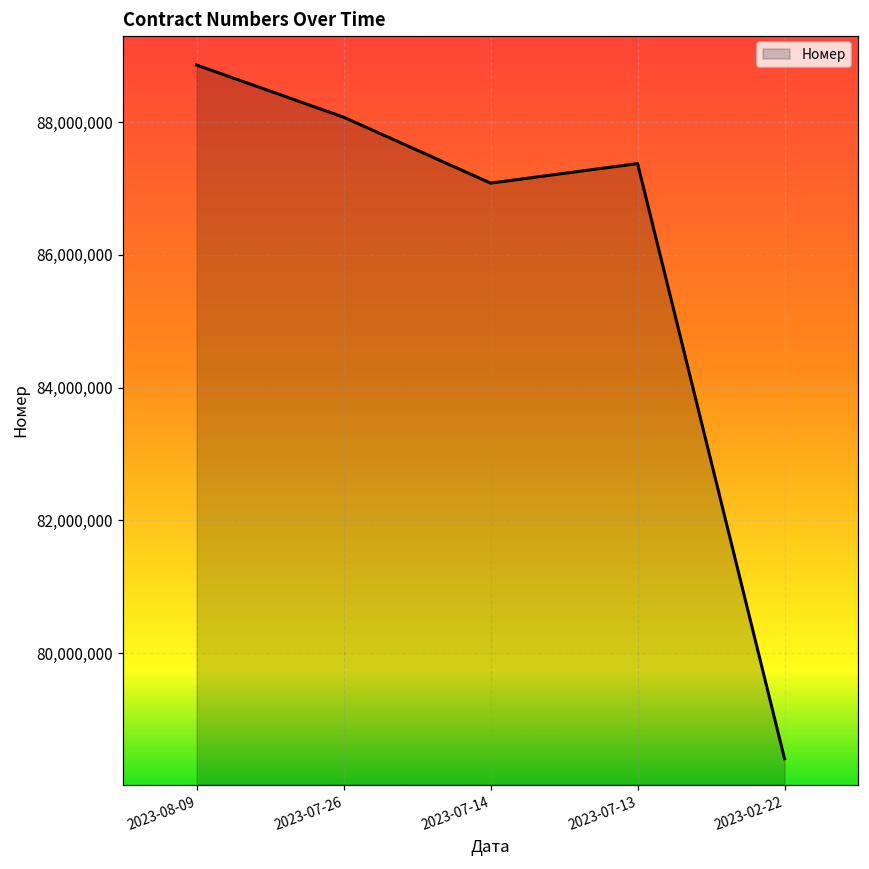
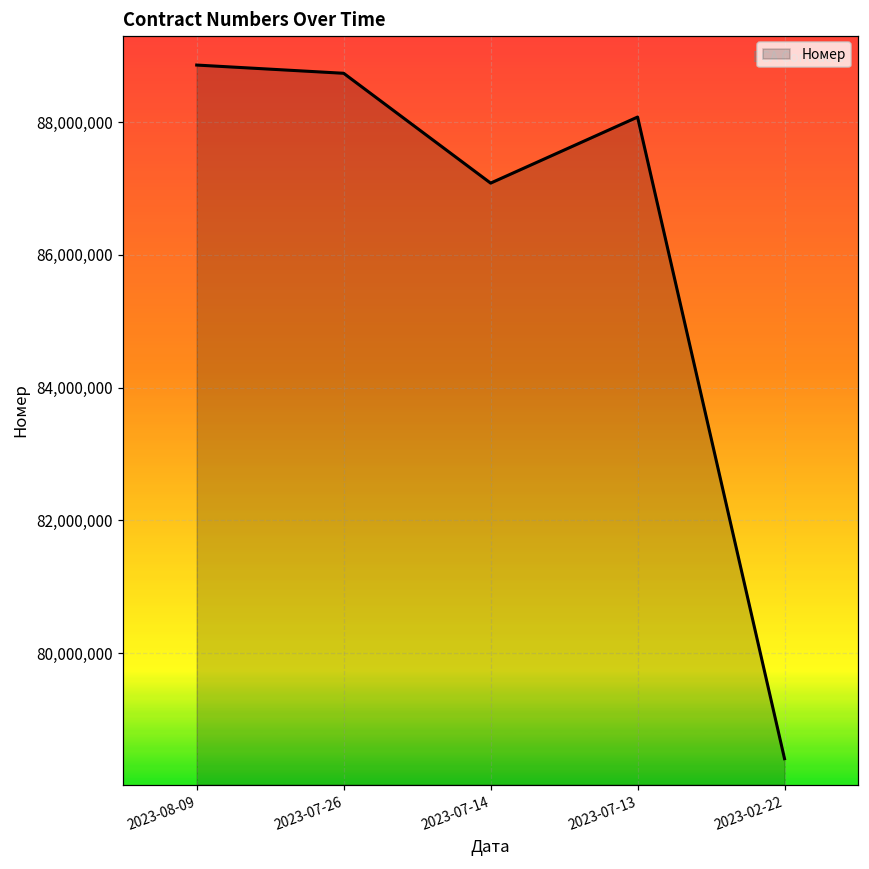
  {
    "2023-08-09": "88,900,000",
-   "2023-07-26": "88,100,000",
+   "2023-07-26": "88,700,000",
    "2023-07-14": "87,100,000",
-   "2023-07-13": "87,400,000",
+   "2023-07-13": "88,100,000",
    "2023-02-22": "78,400,000"
  }
